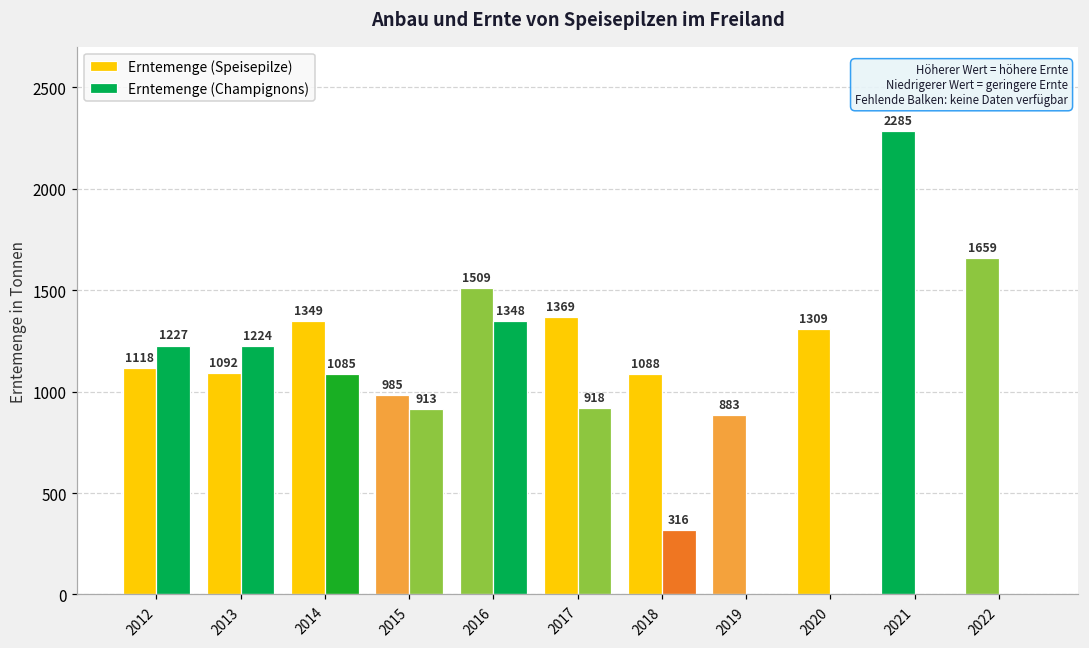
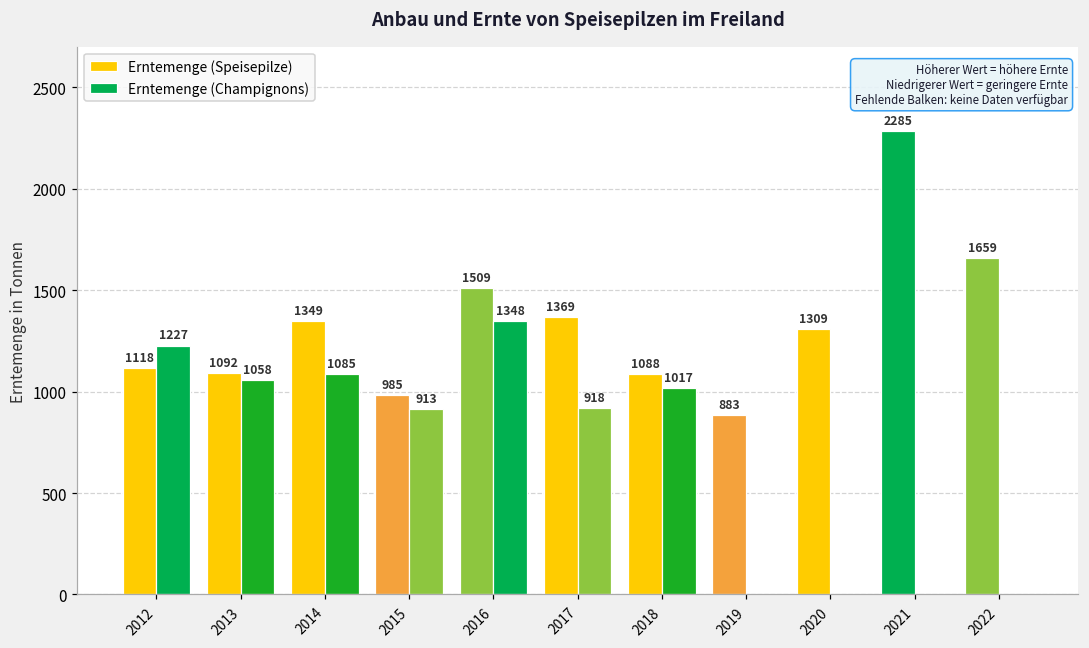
  {
    "Erntemenge (Speisepilze)": {
      "2012": 1118,
      "2013": 1092,
      "2014": 1349,
      "2015": 985,
      "2016": 1509,
      "2017": 1369,
      "2018": 1088,
      "2019": 883,
      "2020": 1309,
      "2021": 2285,
      "2022": 1659
    },
    "Erntemenge (Champignons)": {
      "2012": 1227,
-     "2013": 1224,
+     "2013": 1058,
      "2014": 1085,
      "2015": 913,
      "2016": 1348,
      "2017": 918,
-     "2018": 316
+     "2018": 1017
    }
  }
